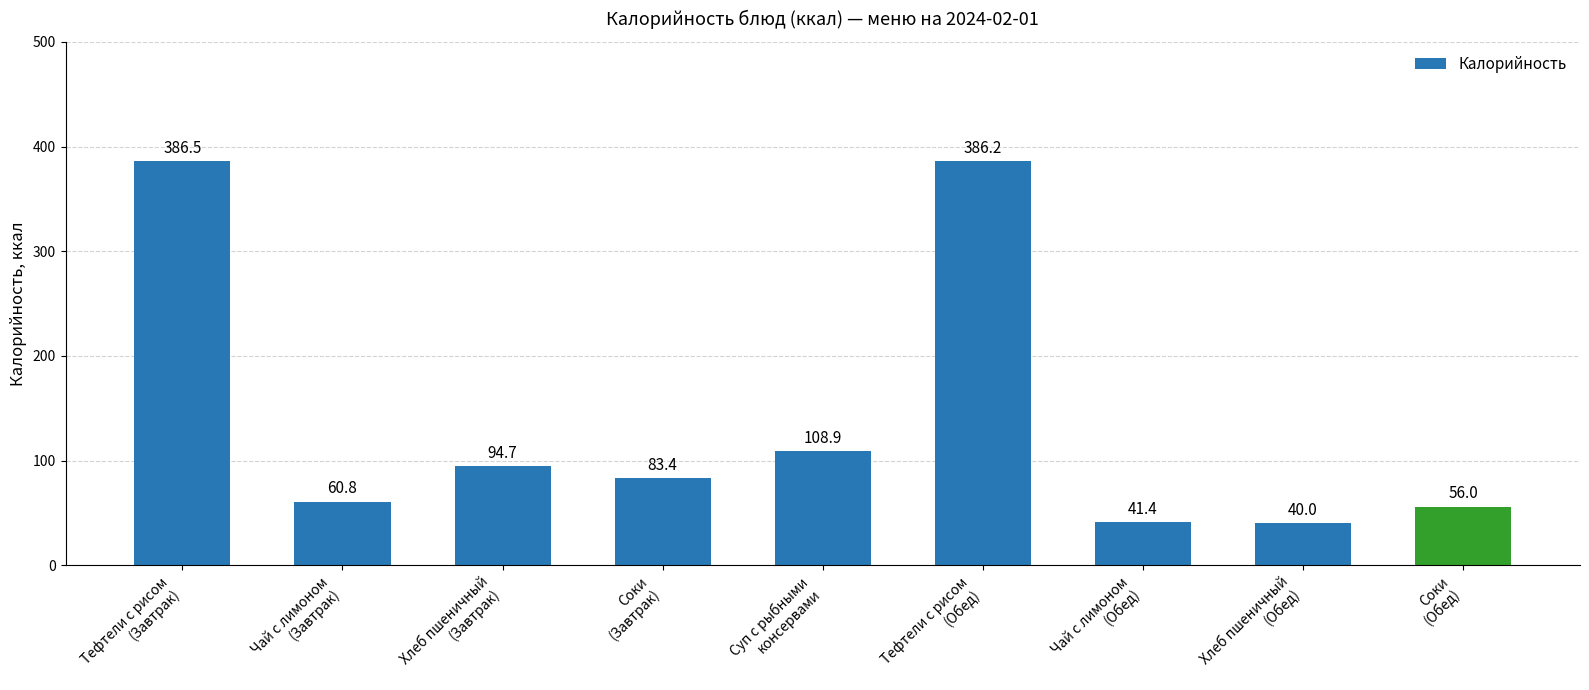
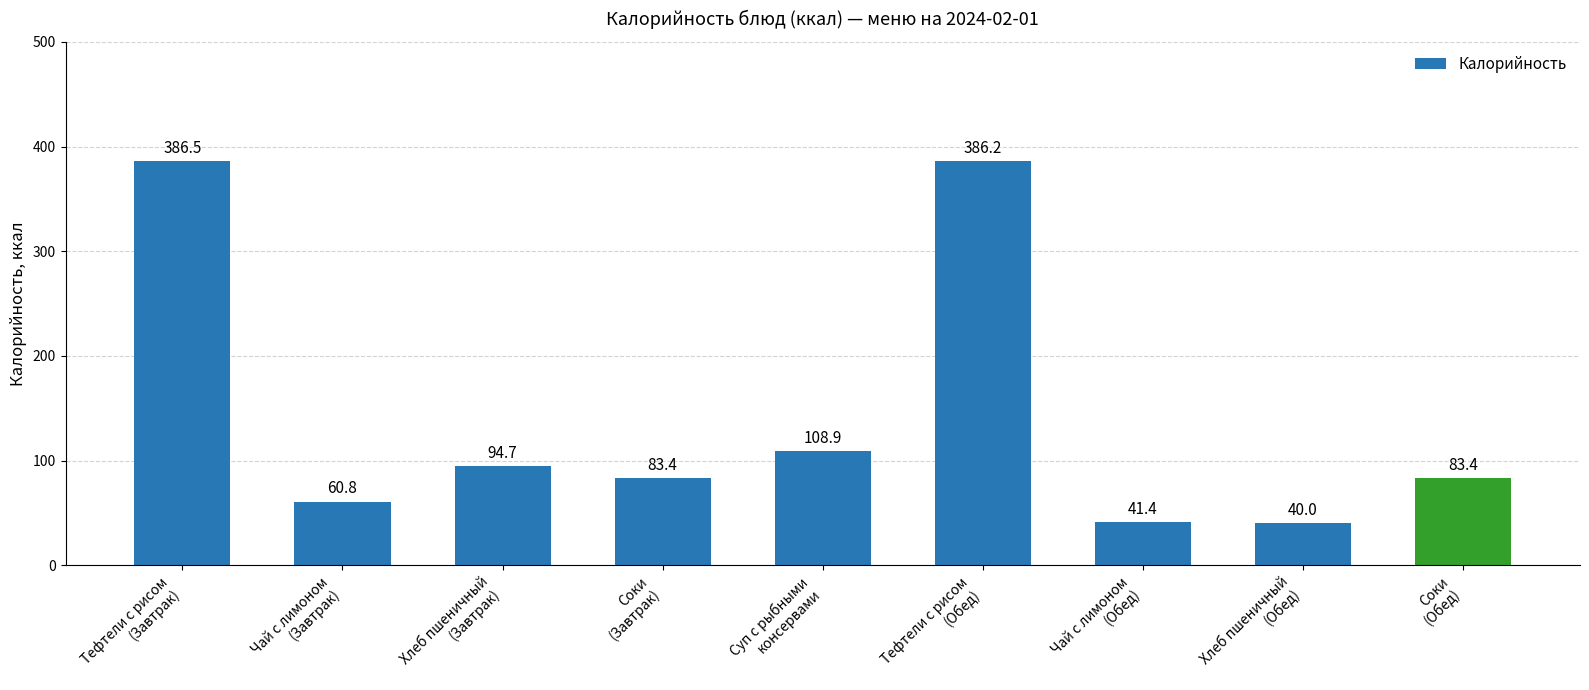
  {
    "Тефтели с рисом (Завтрак)": 386.5,
    "Чай с лимоном (Завтрак)": 60.8,
    "Хлеб пшеничный (Завтрак)": 94.7,
    "Соки (Завтрак)": 83.4,
    "Суп с рыбными консервами": 108.9,
    "Тефтели с рисом (Обед)": 386.2,
    "Чай с лимоном (Обед)": 41.4,
    "Хлеб пшеничный (Обед)": 40.0,
-   "Соки (Обед)": 56.0
+   "Соки (Обед)": 83.4
  }
